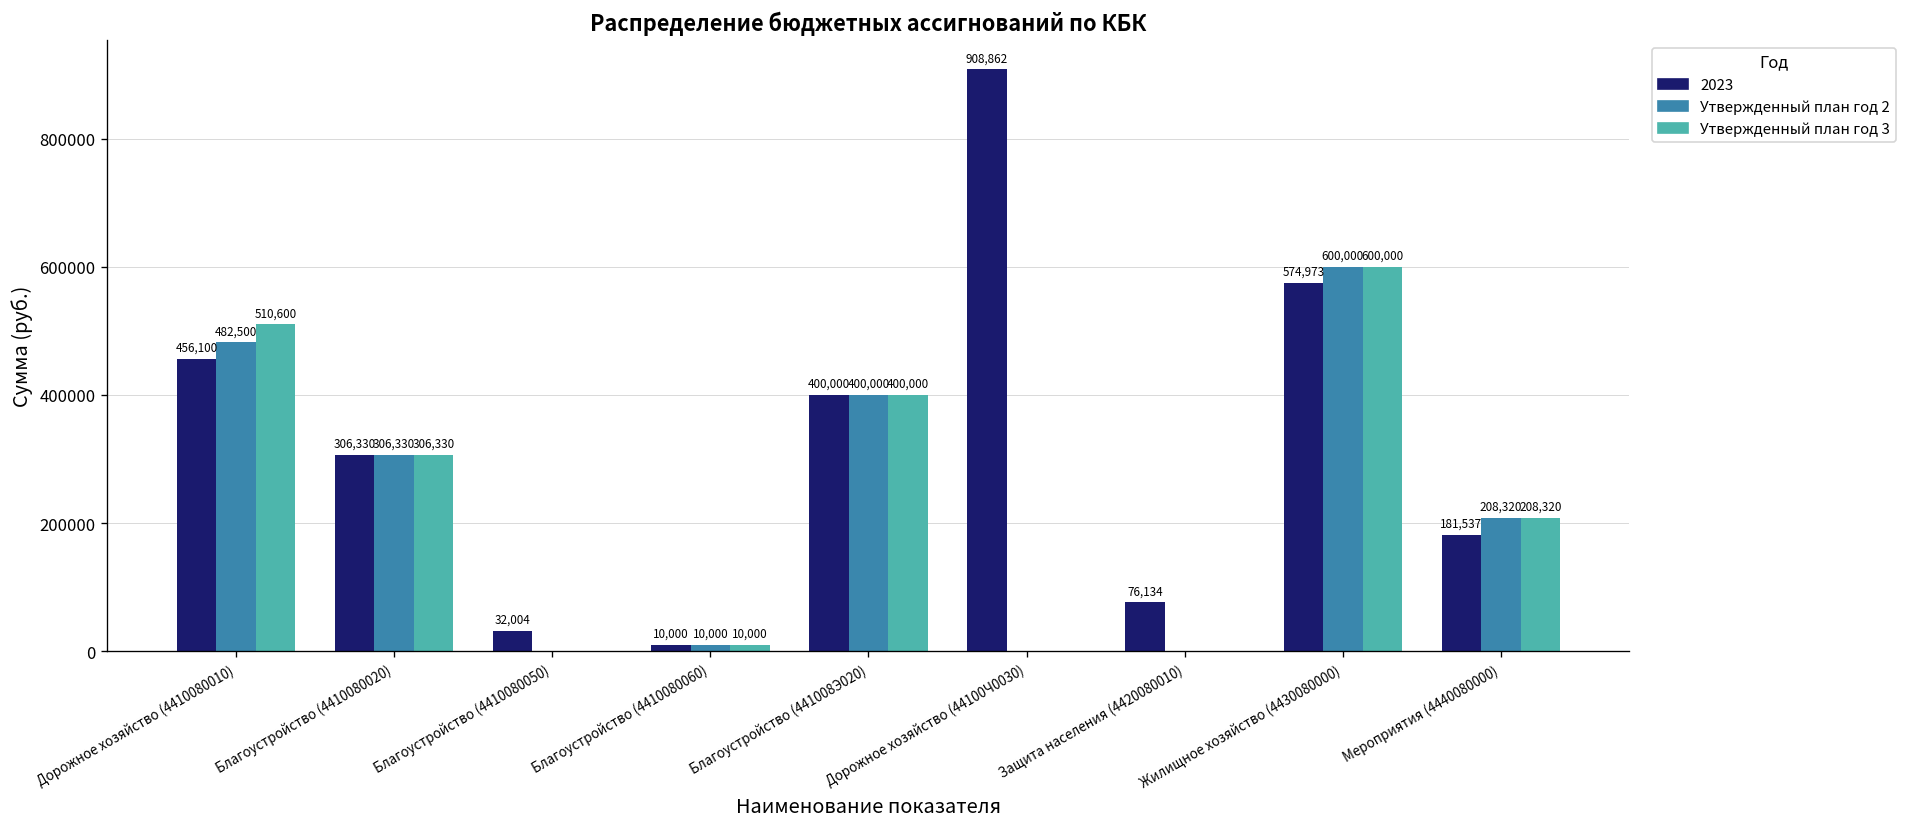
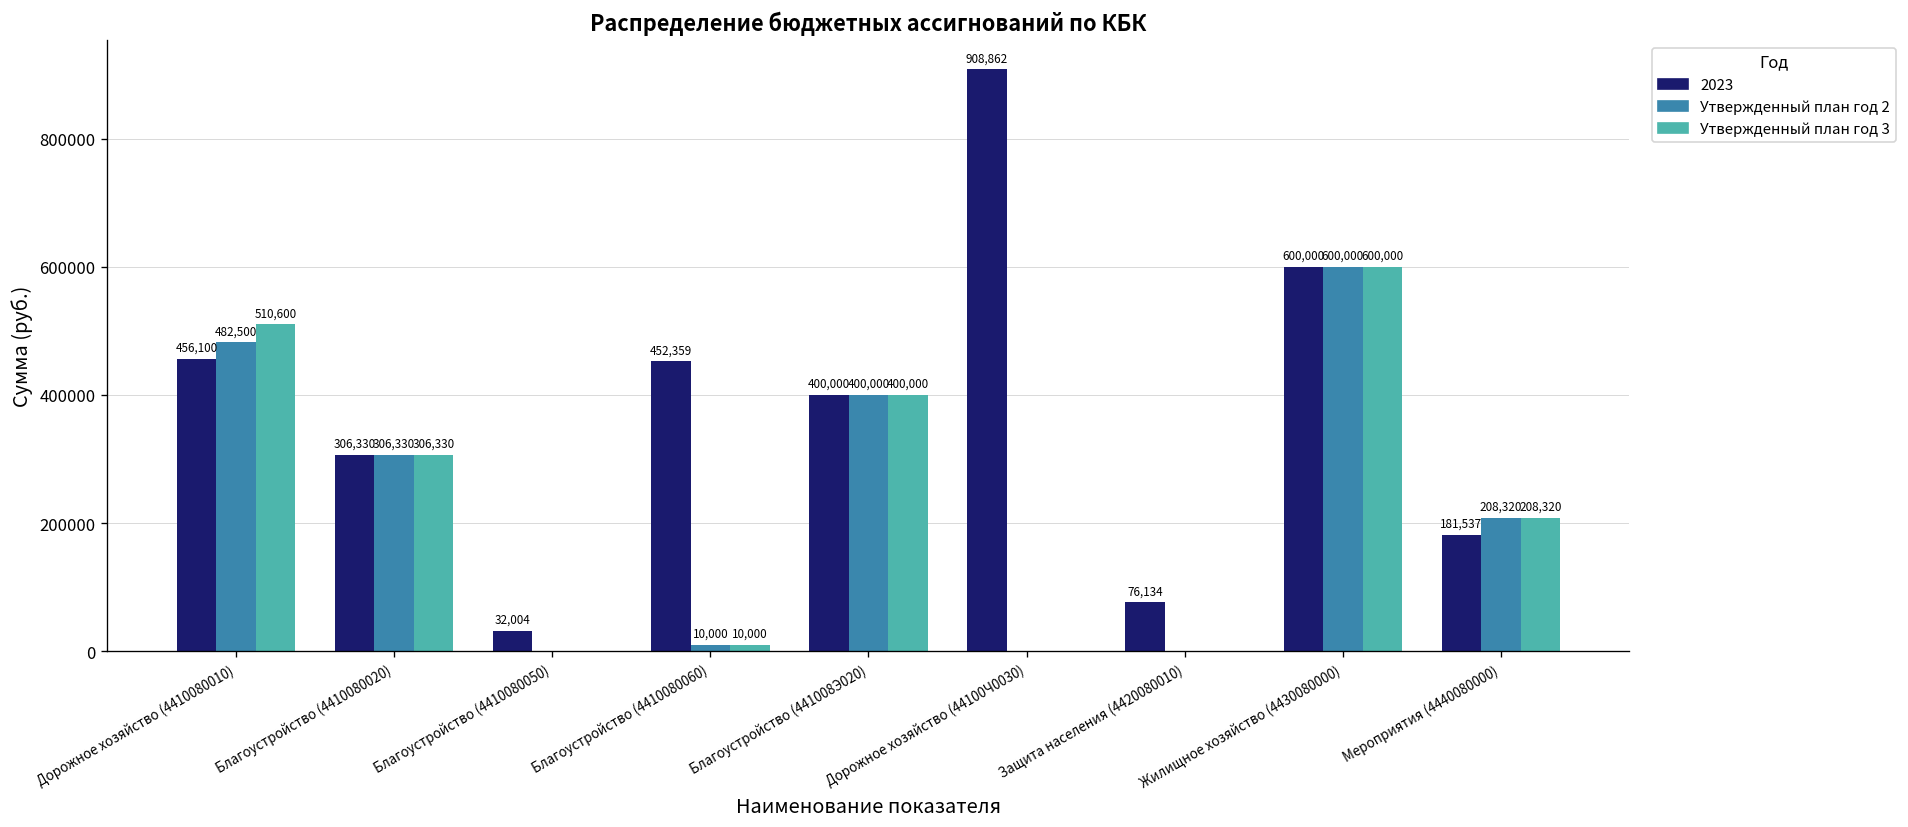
  {
    "2023": {
      "Дорожное хозяйство (4410080010)": "456,100",
      "Благоустройство (4410080020)": "306,330",
      "Благоустройство (4410080050)": "32,004",
-     "Благоустройство (4410080060)": "10,000",
+     "Благоустройство (4410080060)": "452,359",
      "Благоустройство (441008Э020)": "400,000",
      "Дорожное хозяйство (44100Ч0030)": "908,862",
      "Защита населения (4420080010)": "76,134",
-     "Жилищное хозяйство (4430080000)": "574,973",
+     "Жилищное хозяйство (4430080000)": "600,000",
      "Мероприятия (4440080000)": "181,537"
    }
  }
